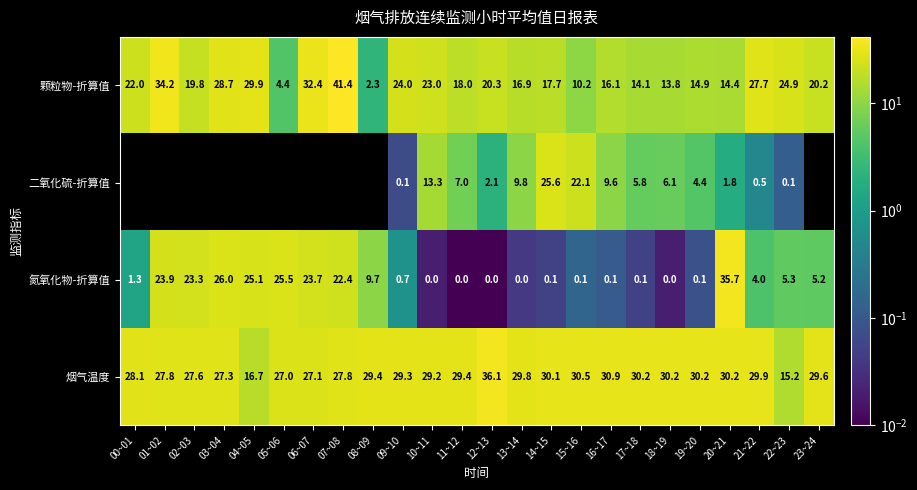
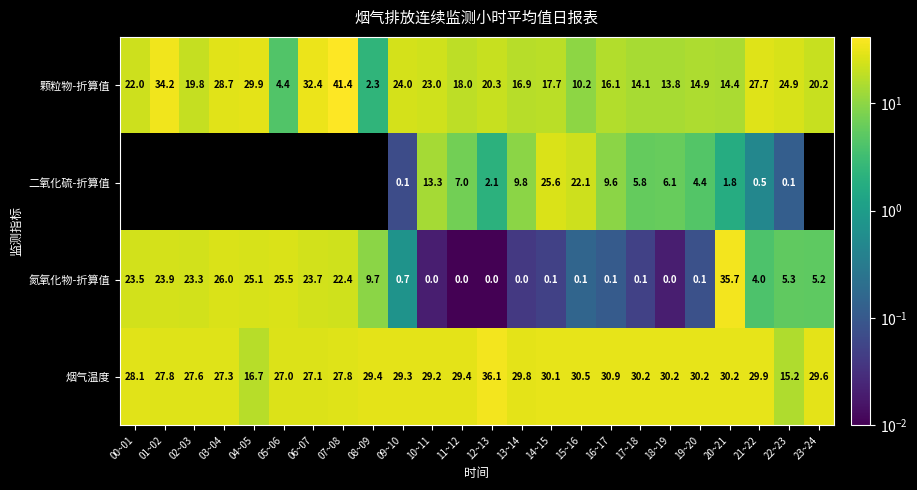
  {
    "颗粒物-折算值": {
      "00~01": 22.0,
      "01~02": 34.2,
      "02~03": 19.8,
      "03~04": 28.7,
      "04~05": 29.9,
      "05~06": 4.4,
      "06~07": 32.4,
      "07~08": 41.4,
      "08~09": 2.3,
      "09~10": 24.0,
      "10~11": 23.0,
      "11~12": 18.0,
      "12~13": 20.3,
      "13~14": 16.9,
      "14~15": 17.7,
      "15~16": 10.2,
      "16~17": 16.1,
      "17~18": 14.1,
      "18~19": 13.8,
      "19~20": 14.9,
      "20~21": 14.4,
      "21~22": 27.7,
      "22~23": 24.9,
      "23~24": 20.2
    },
    "二氧化硫-折算值": {
      "09~10": 0.1,
      "10~11": 13.3,
      "11~12": 7.0,
      "12~13": 2.1,
      "13~14": 9.8,
      "14~15": 25.6,
      "15~16": 22.1,
      "16~17": 9.6,
      "17~18": 5.8,
      "18~19": 6.1,
      "19~20": 4.4,
      "20~21": 1.8,
      "21~22": 0.5,
      "22~23": 0.1
    },
    "氮氧化物-折算值": {
-     "00~01": 1.3,
+     "00~01": 23.5,
      "01~02": 23.9,
      "02~03": 23.3,
      "03~04": 26.0,
      "04~05": 25.1,
      "05~06": 25.5,
      "06~07": 23.7,
      "07~08": 22.4,
      "08~09": 9.7,
      "09~10": 0.7,
      "10~11": 0.0,
      "11~12": 0.0,
      "12~13": 0.0,
      "13~14": 0.0,
      "14~15": 0.1,
      "15~16": 0.1,
      "16~17": 0.1,
      "17~18": 0.1,
      "18~19": 0.0,
      "19~20": 0.1,
      "20~21": 35.7,
      "21~22": 4.0,
      "22~23": 5.3,
      "23~24": 5.2
    },
    "烟气温度": {
      "00~01": 28.1,
      "01~02": 27.8,
      "02~03": 27.6,
      "03~04": 27.3,
      "04~05": 16.7,
      "05~06": 27.0,
      "06~07": 27.1,
      "07~08": 27.8,
      "08~09": 29.4,
      "09~10": 29.3,
      "10~11": 29.2,
      "11~12": 29.4,
      "12~13": 36.1,
      "13~14": 29.8,
      "14~15": 30.1,
      "15~16": 30.5,
      "16~17": 30.9,
      "17~18": 30.2,
      "18~19": 30.2,
      "19~20": 30.2,
      "20~21": 30.2,
      "21~22": 29.9,
      "22~23": 15.2,
      "23~24": 29.6
    }
  }
